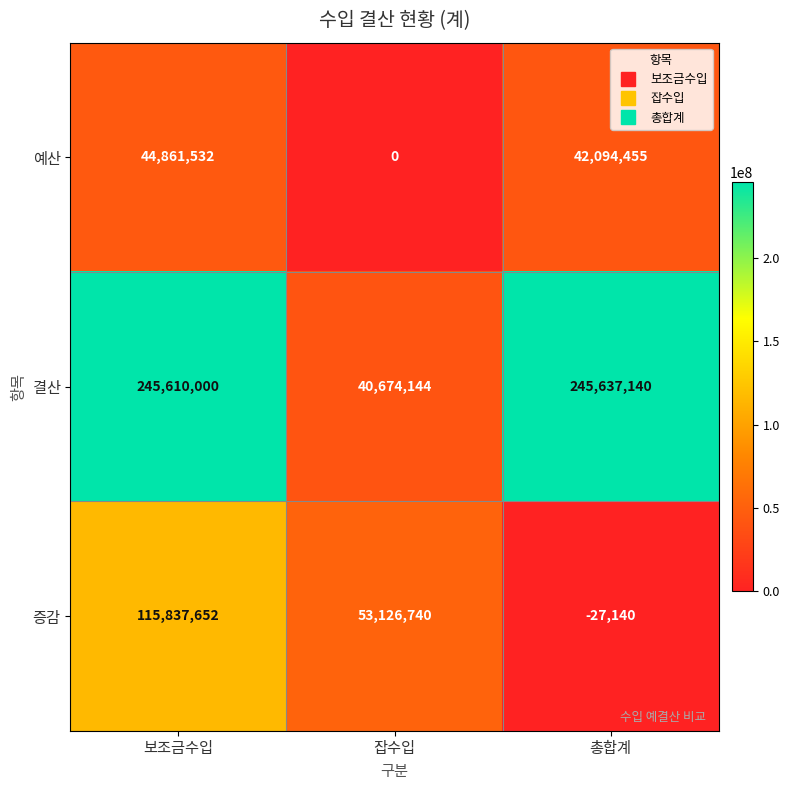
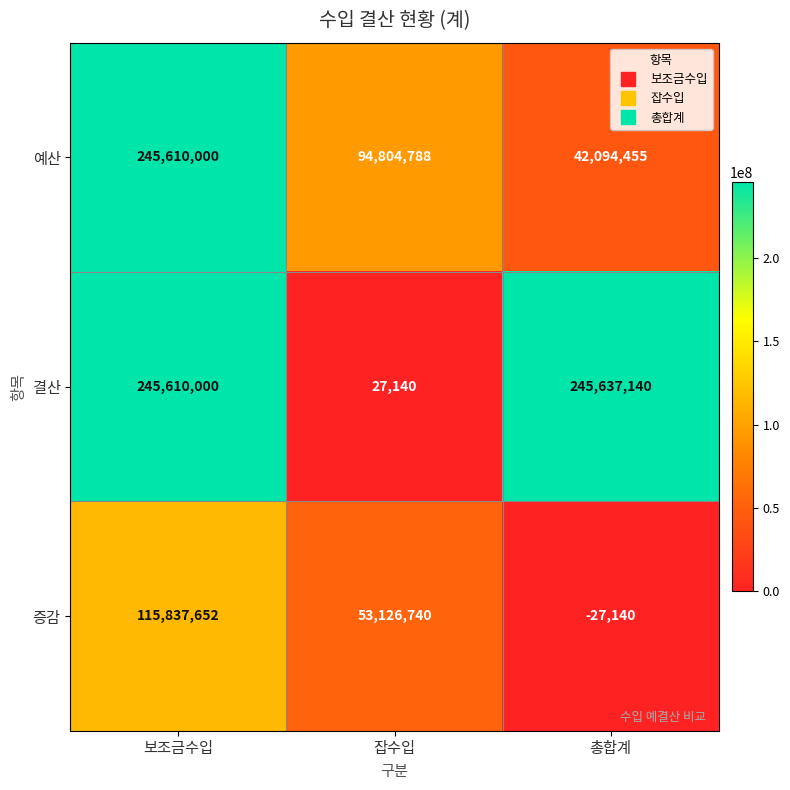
  {
    "예산": {
-     "보조금수입": "44,861,532",
-     "잡수입": "0",
+     "보조금수입": "245,610,000",
+     "잡수입": "94,804,788",
      "총합계": "42,094,455"
    },
    "결산": {
      "보조금수입": "245,610,000",
-     "잡수입": "40,674,144",
+     "잡수입": "27,140",
      "총합계": "245,637,140"
    },
    "증감": {
      "보조금수입": "115,837,652",
      "잡수입": "53,126,740"
    }
  }
